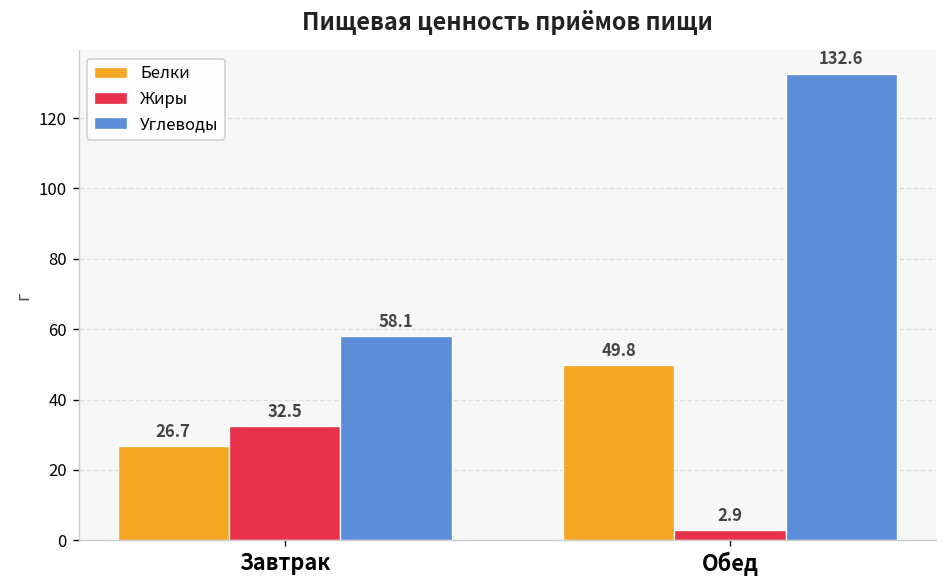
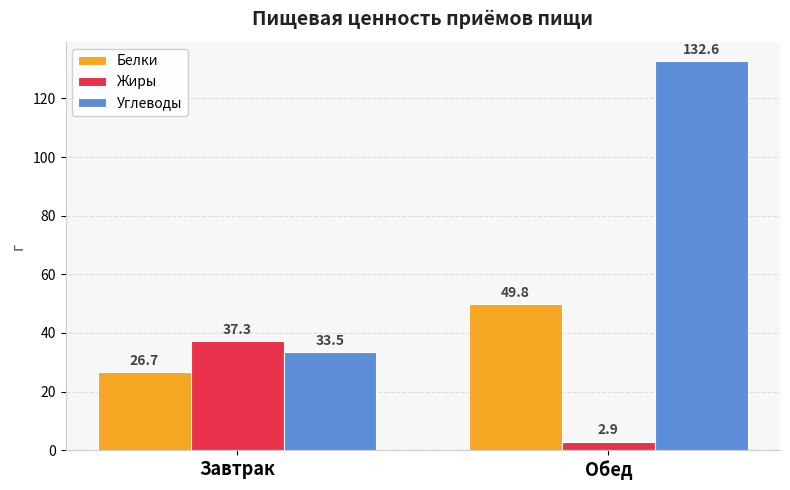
  {
    "Белки": {
      "Завтрак": 26.7,
      "Обед": 49.8
    },
    "Жиры": {
-     "Завтрак": 32.5,
+     "Завтрак": 37.3,
      "Обед": 2.9
    },
    "Углеводы": {
-     "Завтрак": 58.1,
+     "Завтрак": 33.5,
      "Обед": 132.6
    }
  }
